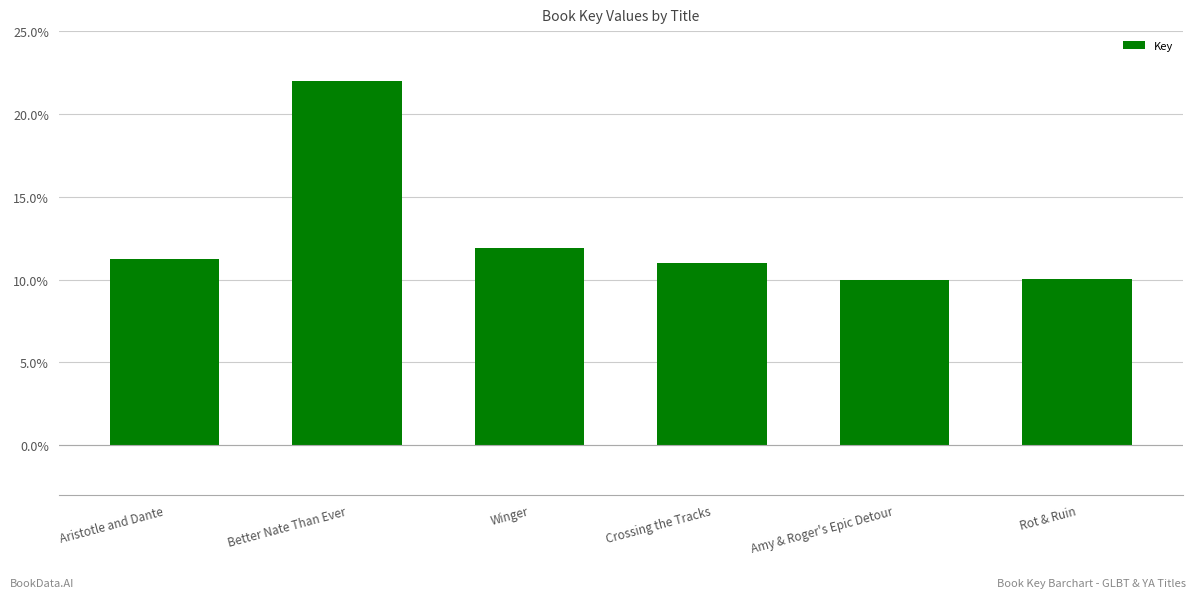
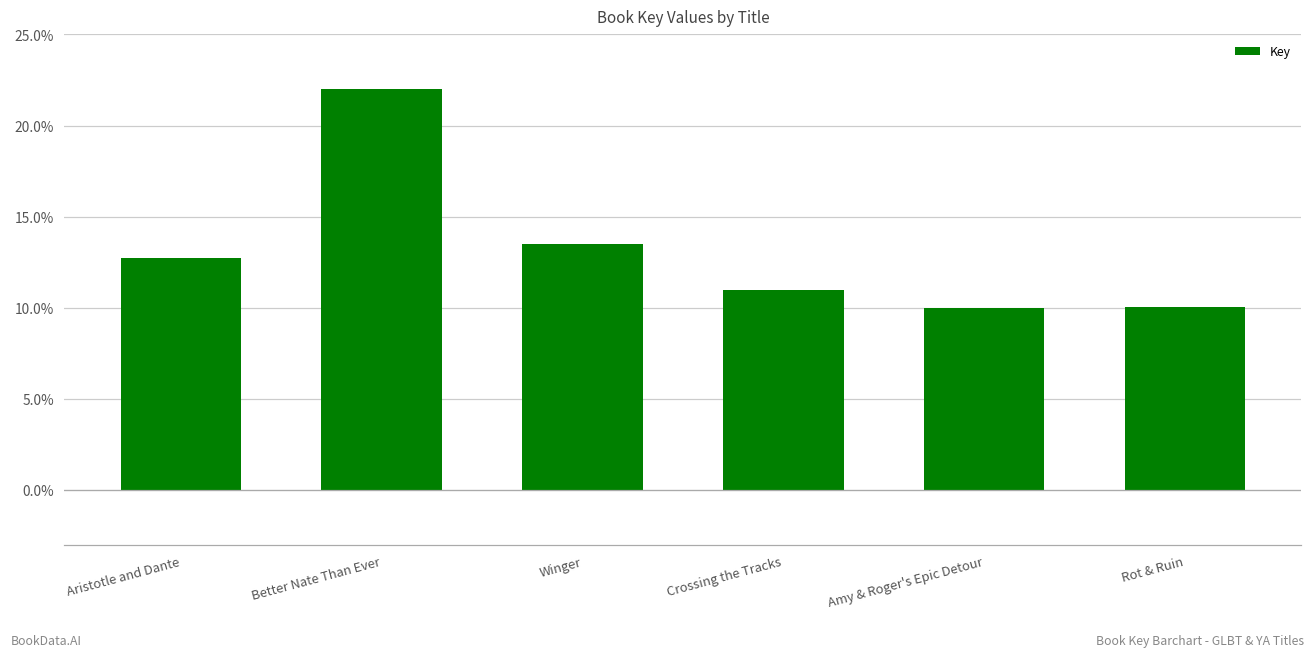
  {
-   "Aristotle and Dante": "11.2%",
+   "Aristotle and Dante": "12.7%",
    "Better Nate Than Ever": "22.0%",
-   "Winger": "11.9%",
+   "Winger": "13.5%",
    "Crossing the Tracks": "11.0%",
    "Amy & Roger's Epic Detour": "10.0%",
    "Rot & Ruin": "10.1%"
  }
